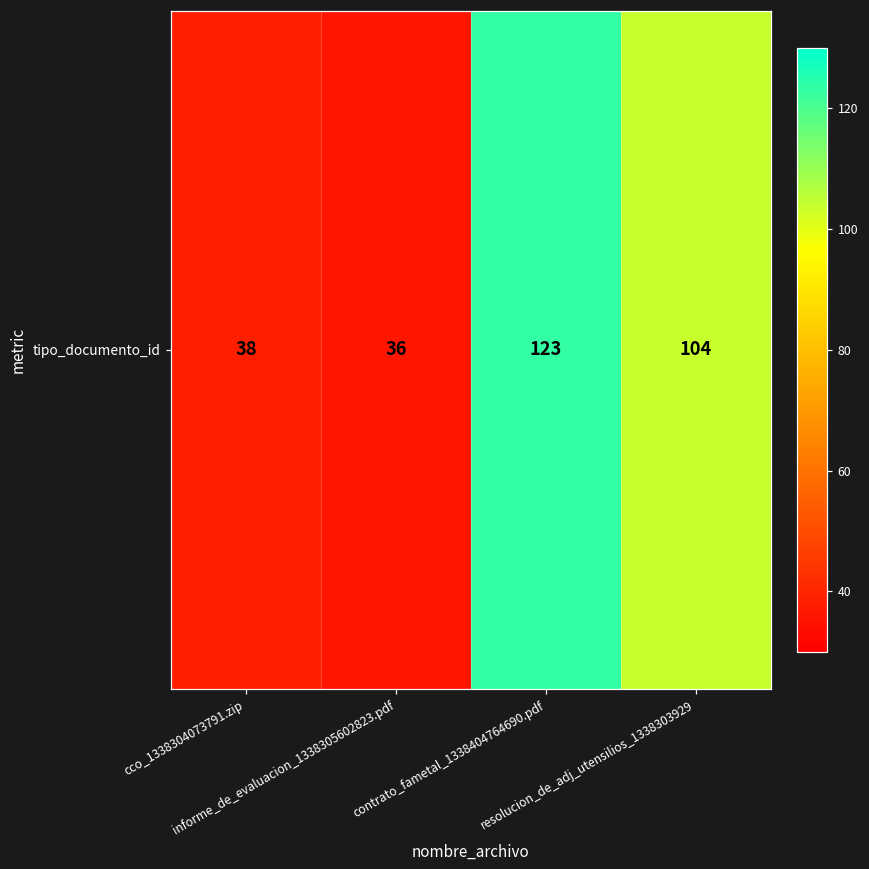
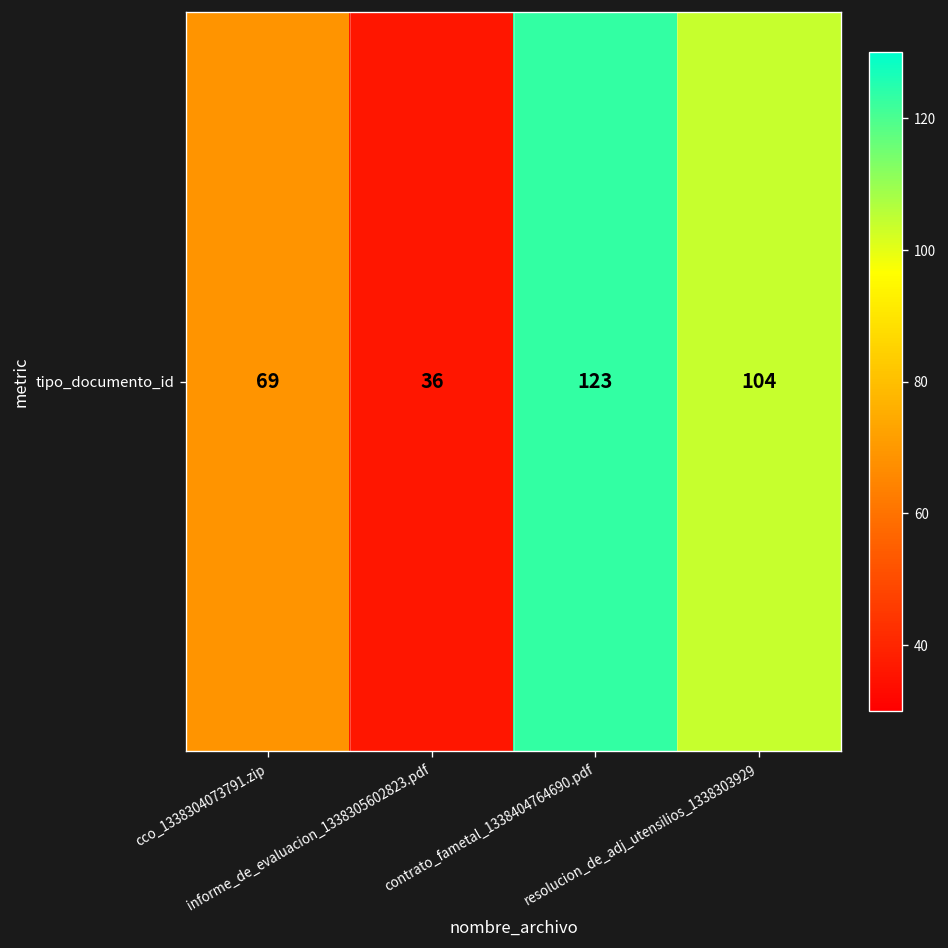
  {
    "tipo_documento_id": {
-     "cco_1338304073791.zip": 38,
+     "cco_1338304073791.zip": 69,
      "informe_de_evaluacion_1338305602823.pdf": 36,
      "contrato_fametal_1338404764690.pdf": 123,
      "resolucion_de_adj_utensilios_1338303929": 104
    }
  }
